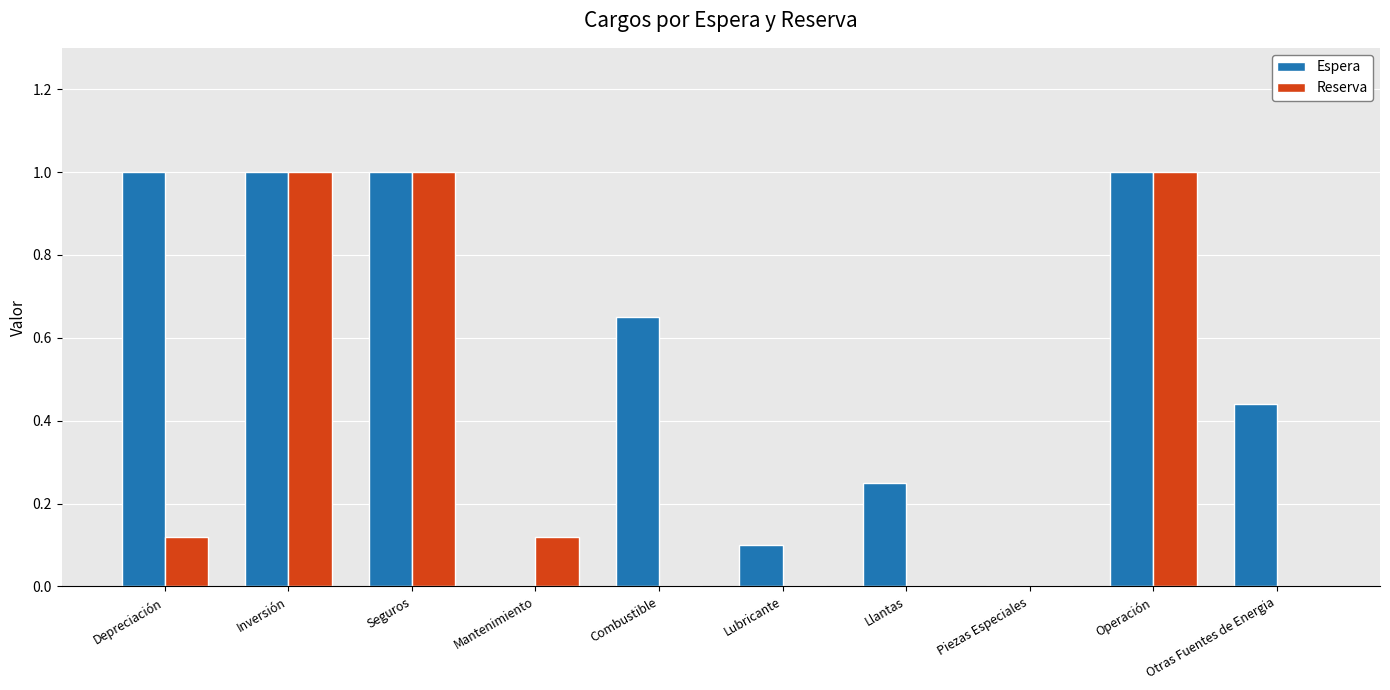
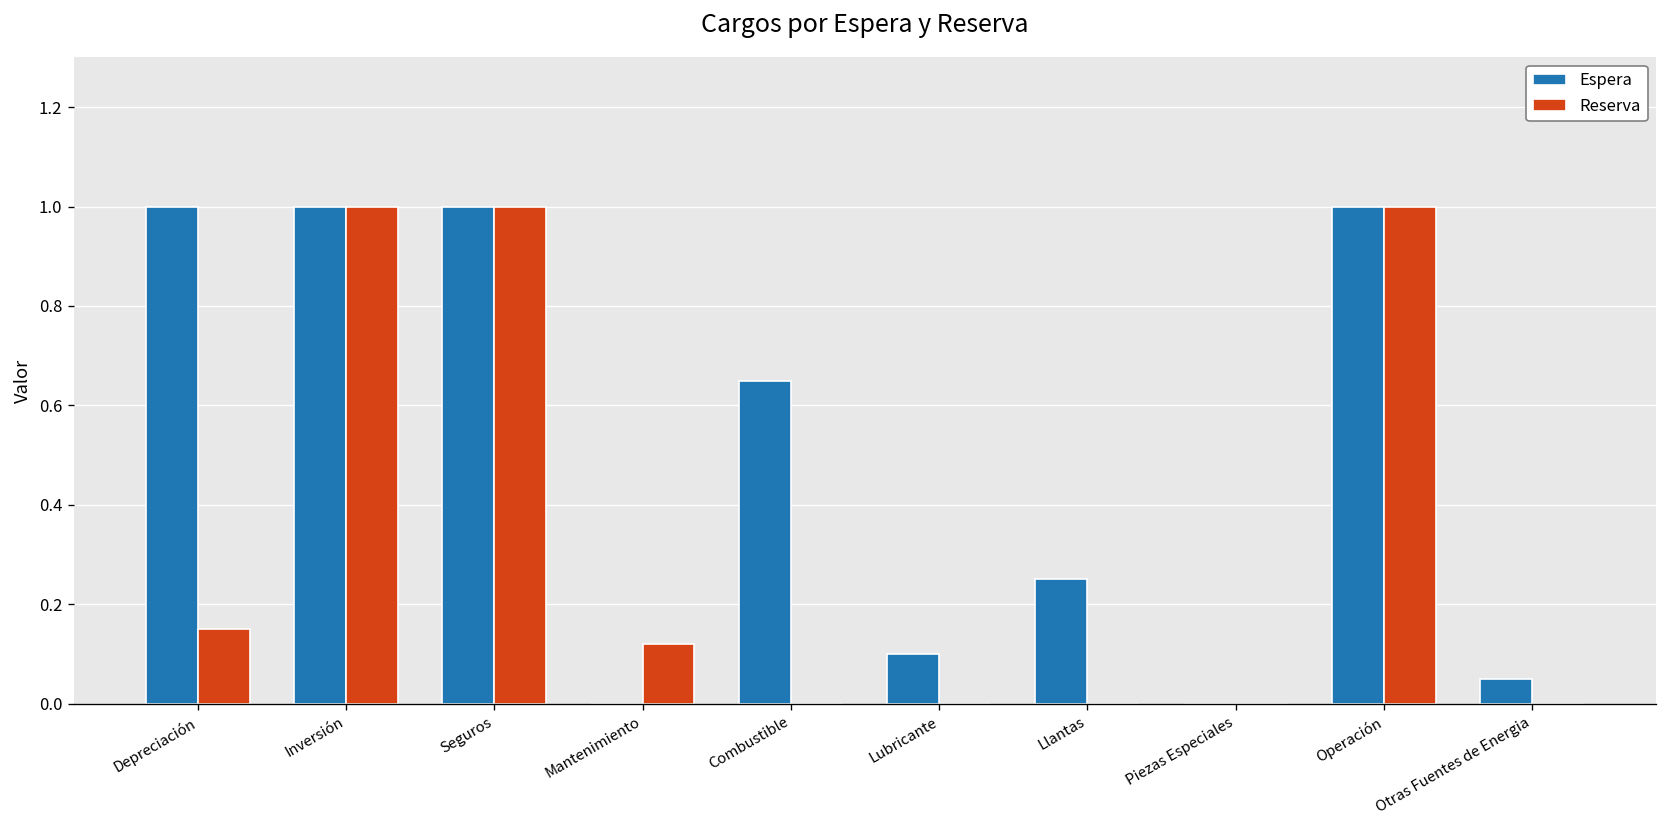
  {
    "Espera": {
      "Depreciación": 1.00,
      "Inversión": 1.00,
      "Seguros": 1.00,
      "Mantenimiento": 0.00,
      "Combustible": 0.65,
      "Lubricante": 0.10,
      "Llantas": 0.25,
      "Piezas Especiales": 0.00,
      "Operación": 1.00,
-     "Otras Fuentes de Energia": 0.44
+     "Otras Fuentes de Energia": 0.05
    },
    "Reserva": {
-     "Depreciación": 0.12,
+     "Depreciación": 0.15,
      "Inversión": 1.00,
      "Seguros": 1.00,
      "Mantenimiento": 0.12,
      "Combustible": 0.00,
      "Lubricante": 0.00,
      "Llantas": 0.00,
      "Piezas Especiales": 0.00,
      "Operación": 1.00,
      "Otras Fuentes de Energia": 0.00
    }
  }
